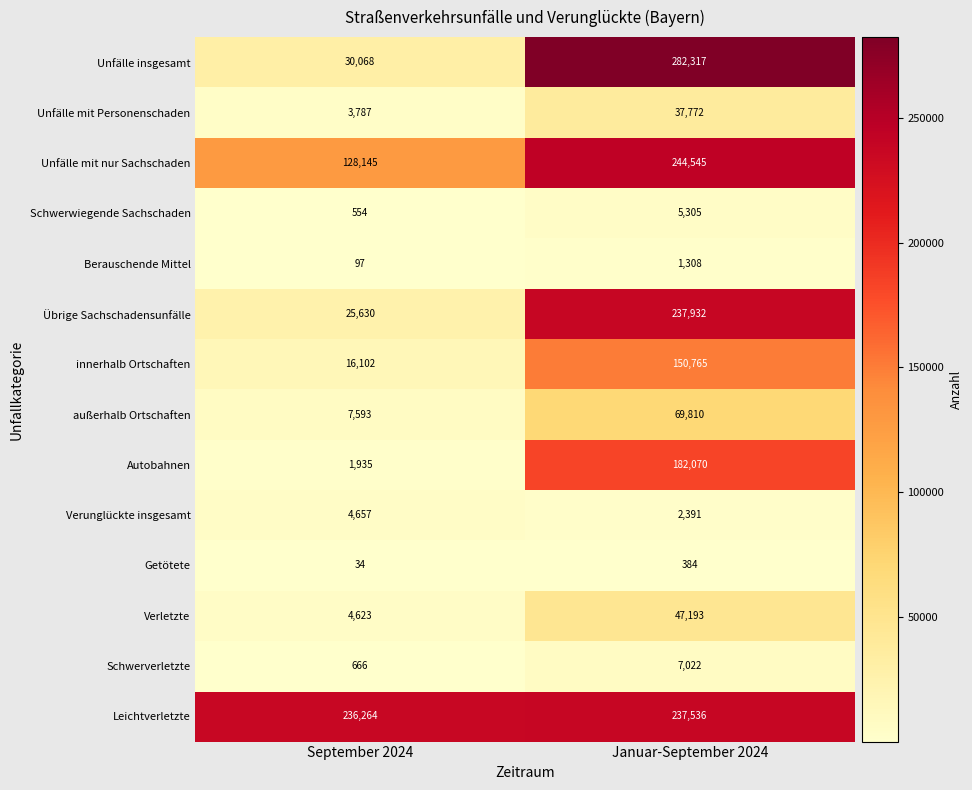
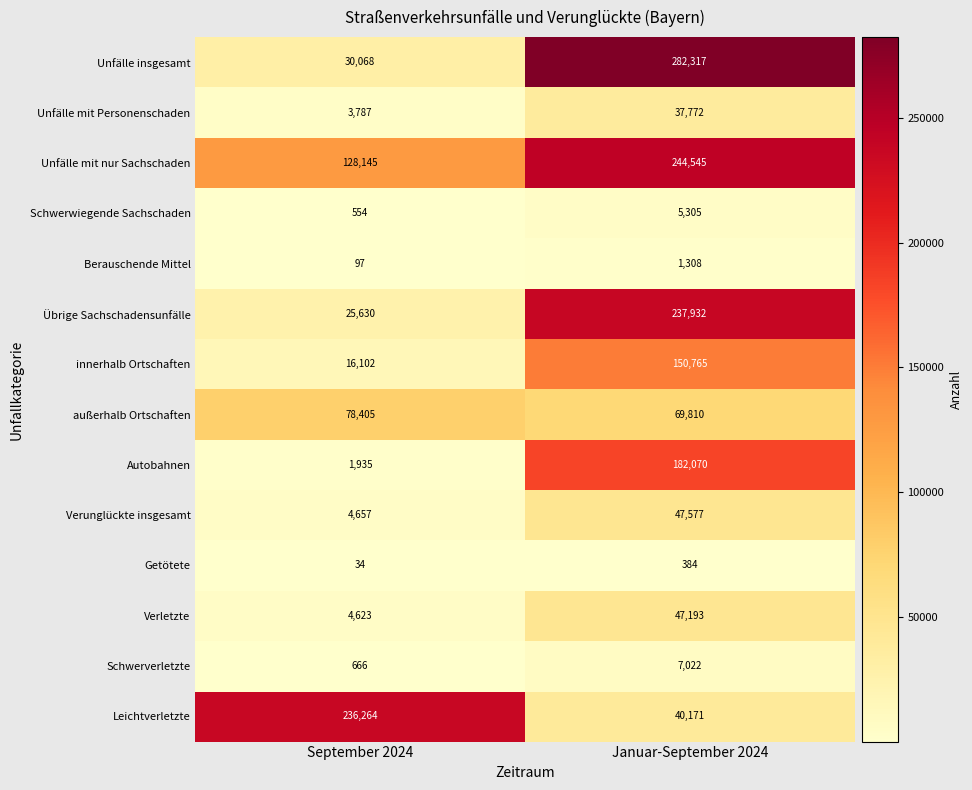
  {
    "Unfälle insgesamt": {
      "September 2024": "30,068",
      "Januar-September 2024": "282,317"
    },
    "Unfälle mit Personenschaden": {
      "September 2024": "3,787",
      "Januar-September 2024": "37,772"
    },
    "Unfälle mit nur Sachschaden": {
      "September 2024": "128,145",
      "Januar-September 2024": "244,545"
    },
    "Schwerwiegende Sachschaden": {
      "September 2024": "554",
      "Januar-September 2024": "5,305"
    },
    "Berauschende Mittel": {
      "September 2024": "97",
      "Januar-September 2024": "1,308"
    },
    "Übrige Sachschadensunfälle": {
      "September 2024": "25,630",
      "Januar-September 2024": "237,932"
    },
    "innerhalb Ortschaften": {
      "September 2024": "16,102",
      "Januar-September 2024": "150,765"
    },
    "außerhalb Ortschaften": {
-     "September 2024": "7,593",
+     "September 2024": "78,405",
      "Januar-September 2024": "69,810"
    },
    "Autobahnen": {
      "September 2024": "1,935",
      "Januar-September 2024": "182,070"
    },
    "Verunglückte insgesamt": {
      "September 2024": "4,657",
-     "Januar-September 2024": "2,391"
+     "Januar-September 2024": "47,577"
    },
    "Getötete": {
      "September 2024": "34",
      "Januar-September 2024": "384"
    },
    "Verletzte": {
      "September 2024": "4,623",
      "Januar-September 2024": "47,193"
    },
    "Schwerverletzte": {
      "September 2024": "666",
      "Januar-September 2024": "7,022"
    },
    "Leichtverletzte": {
      "September 2024": "236,264",
-     "Januar-September 2024": "237,536"
+     "Januar-September 2024": "40,171"
    }
  }
